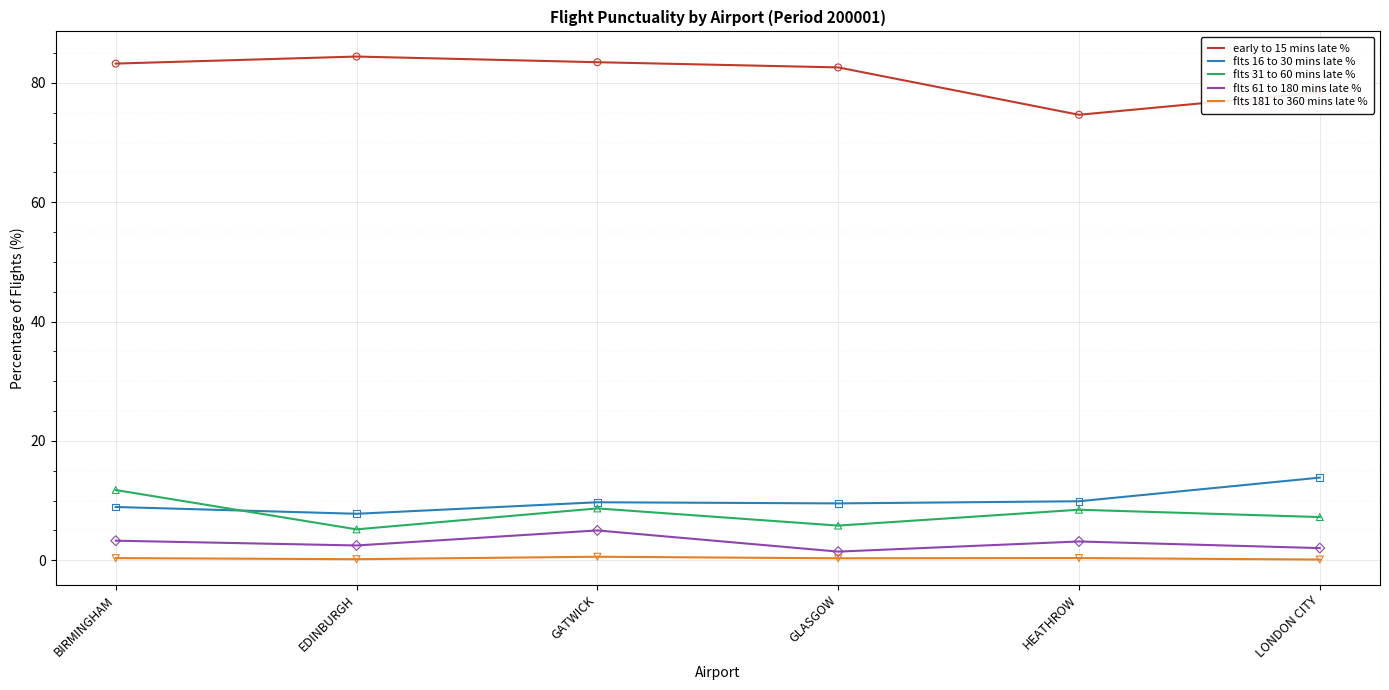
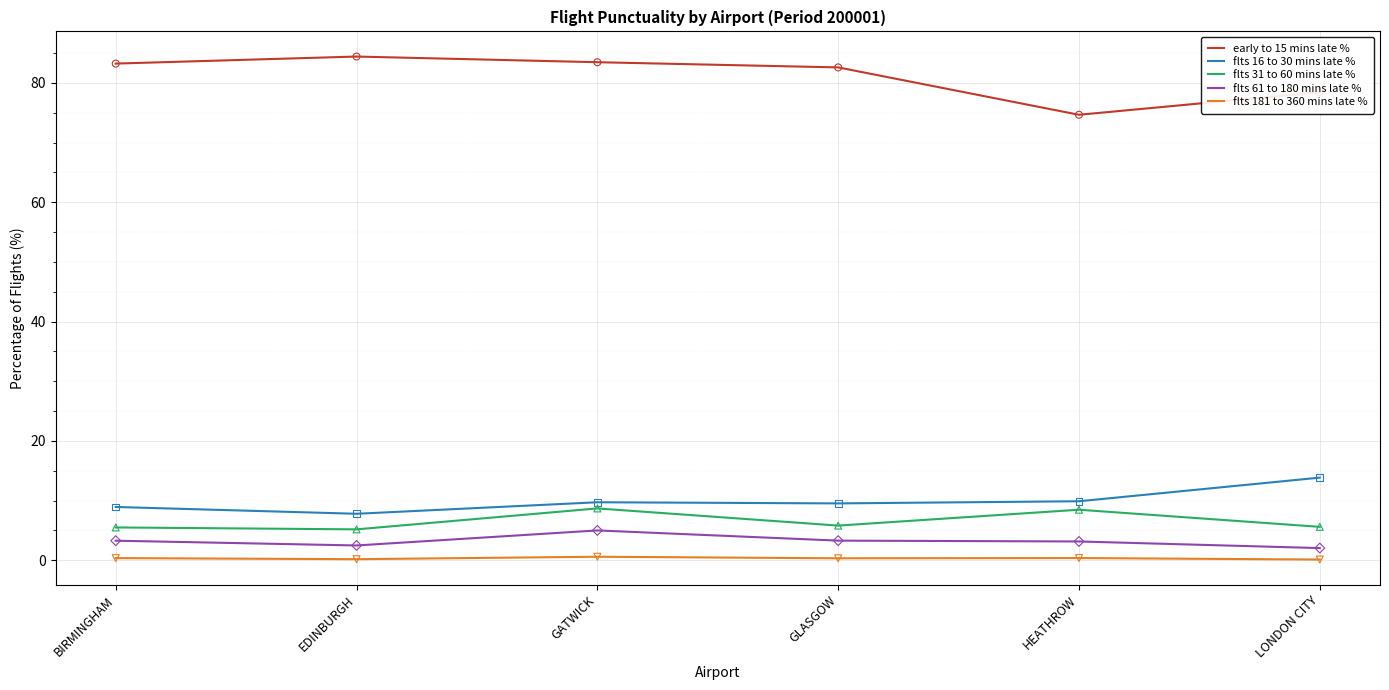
  {
    "early to 15 mins late %": {
      "BIRMINGHAM": 83,
      "EDINBURGH": 84,
      "GATWICK": 83,
      "GLASGOW": 83,
      "HEATHROW": 75
    },
    "flts 16 to 30 mins late %": {
      "BIRMINGHAM": 9,
      "EDINBURGH": 8,
      "GATWICK": 10,
      "GLASGOW": 10,
      "HEATHROW": 10,
      "LONDON CITY": 14
    },
    "flts 31 to 60 mins late %": {
-     "BIRMINGHAM": 12,
+     "BIRMINGHAM": 5,
      "EDINBURGH": 5,
      "GATWICK": 9,
      "GLASGOW": 6,
      "HEATHROW": 8,
-     "LONDON CITY": 7
+     "LONDON CITY": 6
    },
    "flts 61 to 180 mins late %": {
      "BIRMINGHAM": 3,
      "EDINBURGH": 2,
      "GATWICK": 5,
-     "GLASGOW": 1,
+     "GLASGOW": 3,
      "HEATHROW": 3,
      "LONDON CITY": 2
    },
    "flts 181 to 360 mins late %": {
      "BIRMINGHAM": 0,
      "EDINBURGH": 0,
      "GATWICK": 1,
      "GLASGOW": 0,
      "HEATHROW": 0,
      "LONDON CITY": 0
    }
  }
